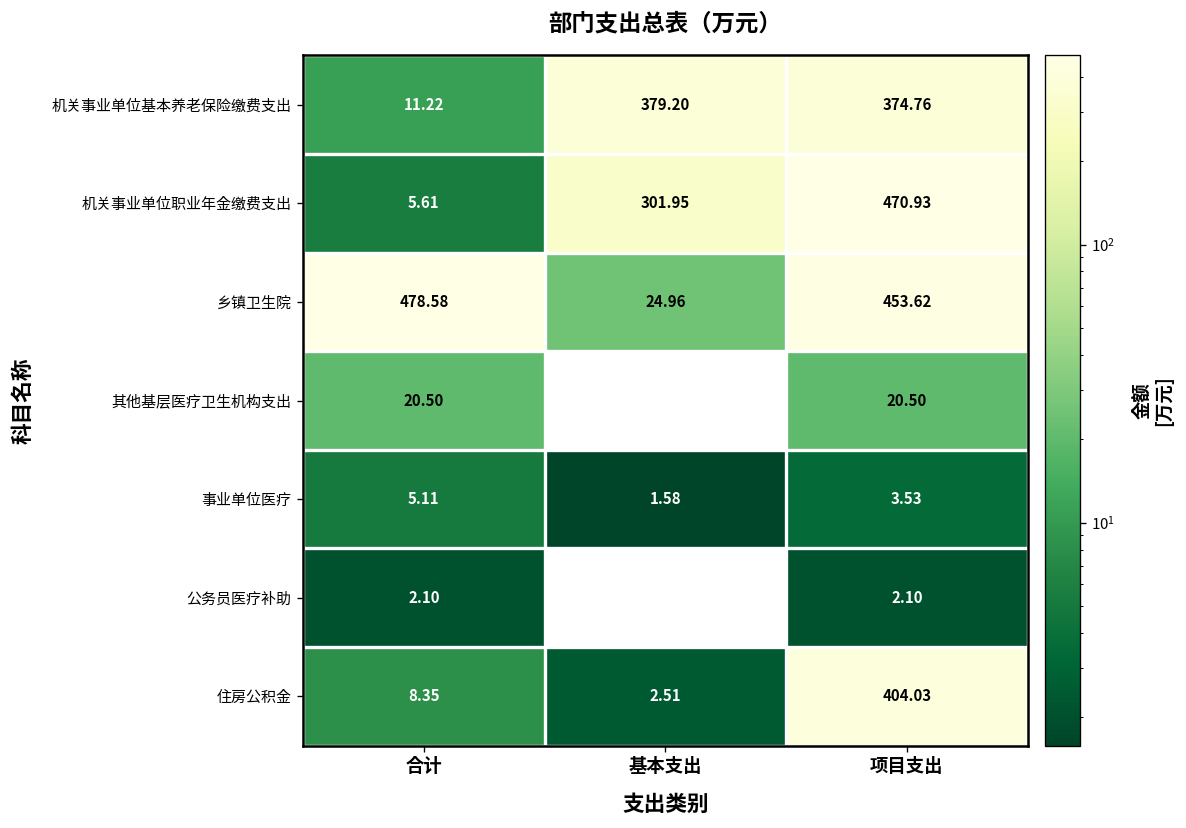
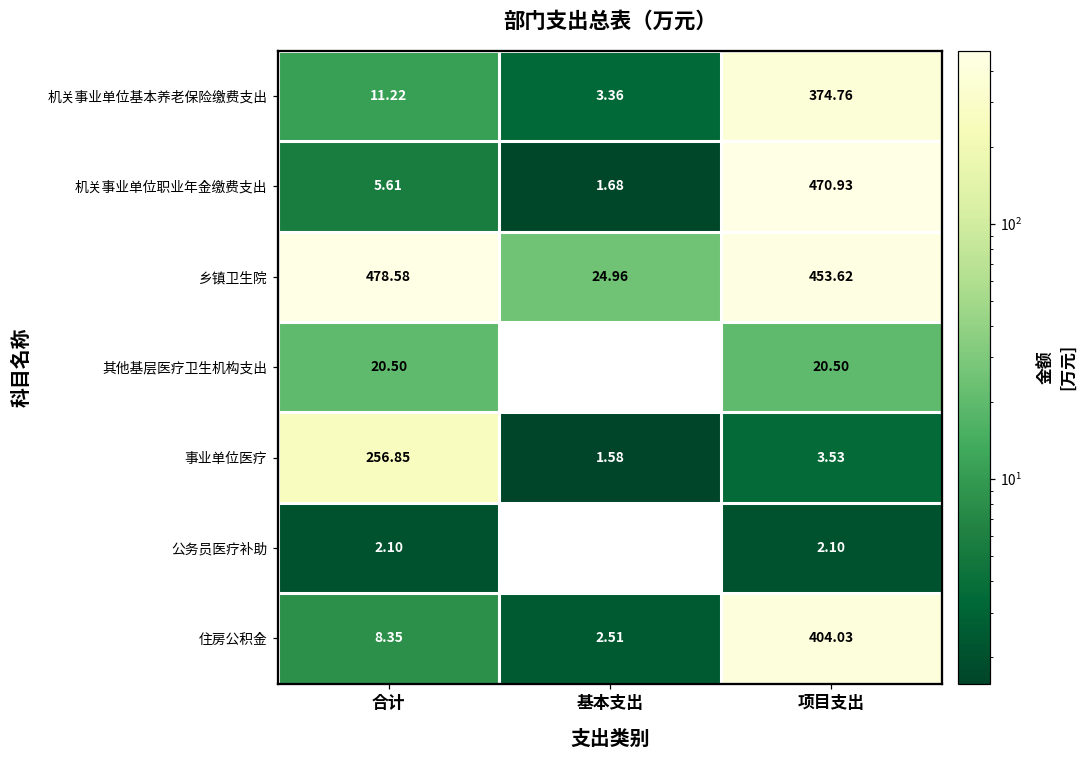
  {
    "机关事业单位基本养老保险缴费支出": {
      "合计": 11.22,
-     "基本支出": 379.20,
+     "基本支出": 3.36,
      "项目支出": 374.76
    },
    "机关事业单位职业年金缴费支出": {
      "合计": 5.61,
-     "基本支出": 301.95,
+     "基本支出": 1.68,
      "项目支出": 470.93
    },
    "乡镇卫生院": {
      "合计": 478.58,
      "基本支出": 24.96,
      "项目支出": 453.62
    },
    "其他基层医疗卫生机构支出": {
      "合计": 20.50,
      "项目支出": 20.50
    },
    "事业单位医疗": {
-     "合计": 5.11,
+     "合计": 256.85,
      "基本支出": 1.58,
      "项目支出": 3.53
    },
    "公务员医疗补助": {
      "合计": 2.10,
      "项目支出": 2.10
    },
    "住房公积金": {
      "合计": 8.35,
      "基本支出": 2.51,
      "项目支出": 404.03
    }
  }
